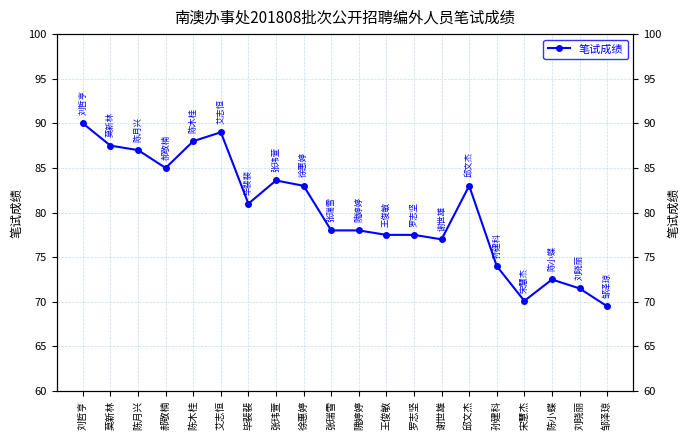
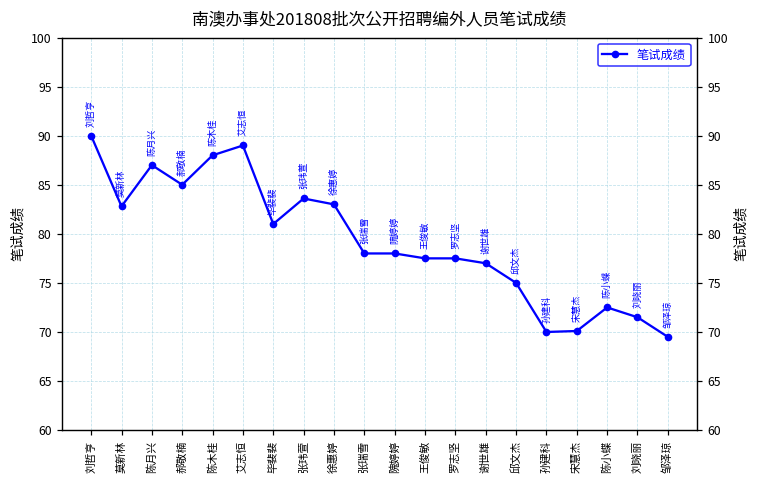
  {
    "刘哲亨": 90,
-   "莫新林": 88,
+   "莫新林": 83,
    "陈月兴": 87,
    "郝敬楠": 85,
    "陈木桂": 88,
    "艾志恒": 89,
    "毕裴裴": 81,
    "张玮萱": 84,
    "徐惠婷": 83,
    "张瑞雪": 78,
    "隗婷婷": 78,
    "王俊敏": 78,
    "罗志坚": 78,
    "谢世雄": 77,
-   "邱文杰": 83,
-   "孙建科": 74,
+   "邱文杰": 75,
+   "孙建科": 70,
    "宋慧杰": 70,
    "陈小蝶": 73,
    "刘晓丽": 72,
    "邹泽琼": 70
  }
